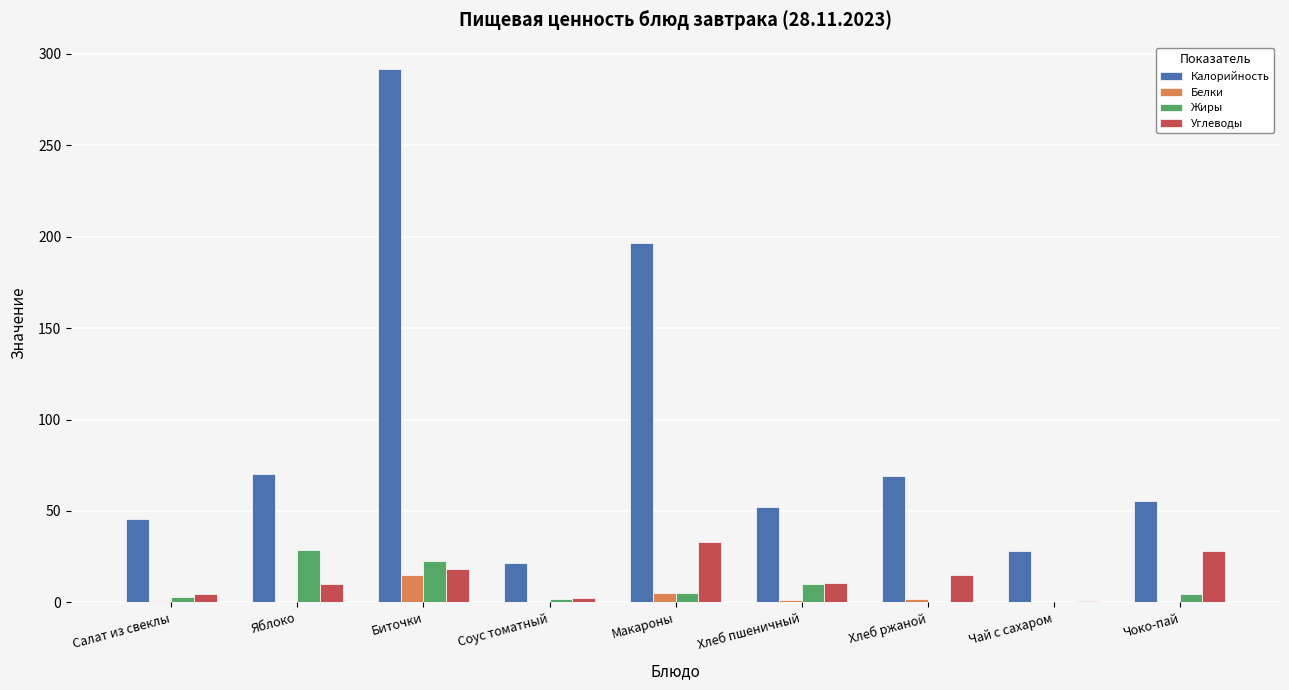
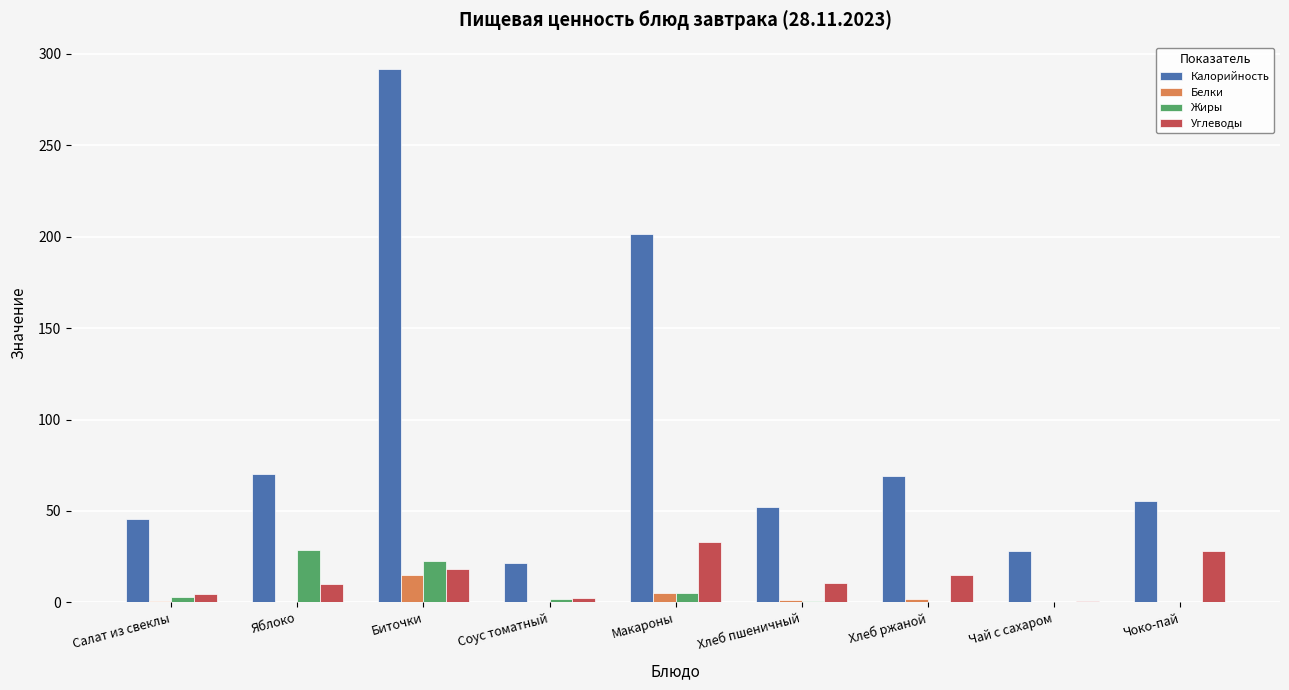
  {
    "Калорийность": {
      "Салат из свеклы": 46,
      "Яблоко": 71,
      "Биточки": 292,
      "Соус томатный": 21,
-     "Макароны": 197,
+     "Макароны": 202,
      "Хлеб пшеничный": 52,
      "Хлеб ржаной": 69,
      "Чай с сахаром": 28,
      "Чоко-пай": 55
    },
    "Жиры": {
      "Салат из свеклы": 3,
      "Яблоко": 28,
      "Биточки": 23,
      "Соус томатный": 2,
      "Макароны": 5,
-     "Хлеб пшеничный": 10,
+     "Хлеб пшеничный": 1,
      "Чай с сахаром": 0,
-     "Чоко-пай": 5
+     "Чоко-пай": 0
    }
  }
